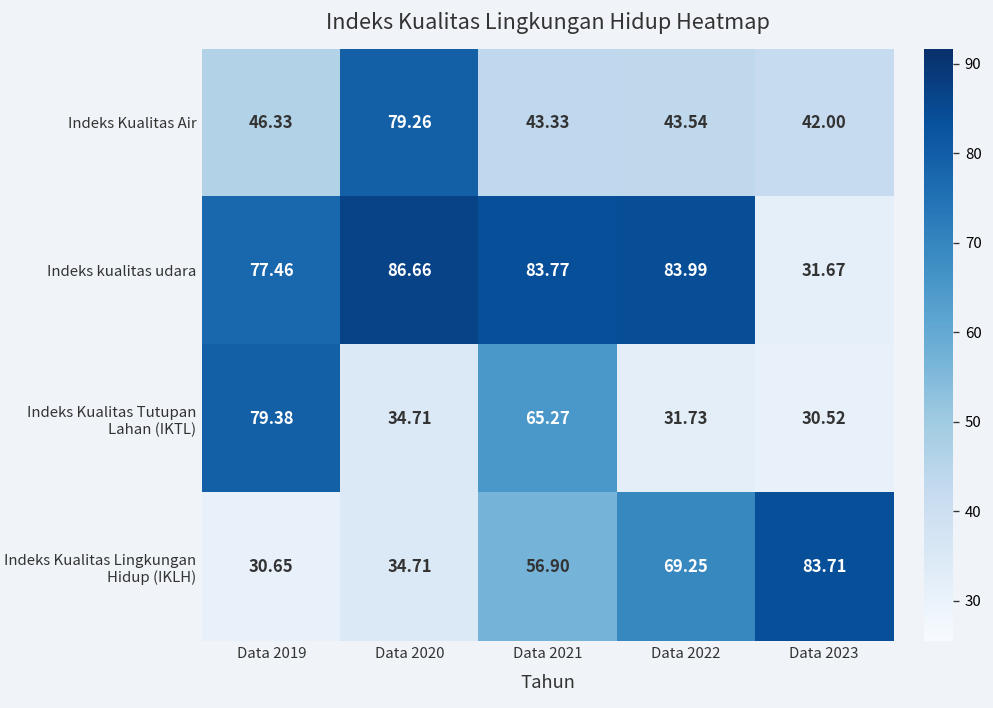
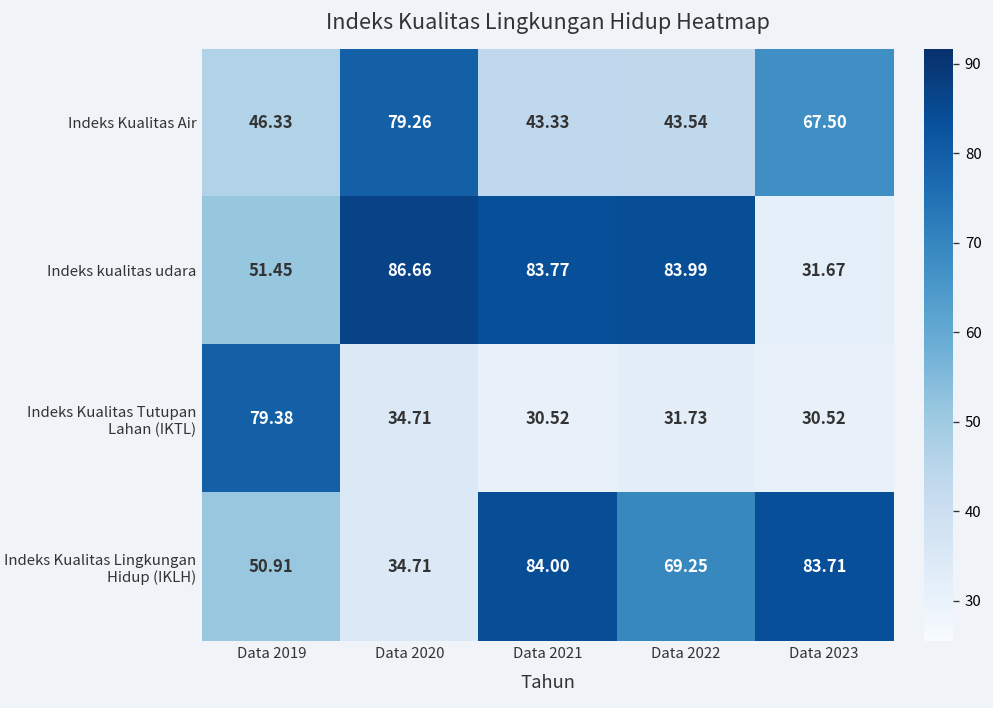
  {
    "Indeks Kualitas Air": {
      "Data 2019": 46.33,
      "Data 2020": 79.26,
      "Data 2021": 43.33,
      "Data 2022": 43.54,
-     "Data 2023": 42.00
+     "Data 2023": 67.50
    },
    "Indeks kualitas udara": {
-     "Data 2019": 77.46,
+     "Data 2019": 51.45,
      "Data 2020": 86.66,
      "Data 2021": 83.77,
      "Data 2022": 83.99,
      "Data 2023": 31.67
    },
    "Indeks Kualitas Tutupan Lahan (IKTL)": {
      "Data 2019": 79.38,
      "Data 2020": 34.71,
-     "Data 2021": 65.27,
+     "Data 2021": 30.52,
      "Data 2022": 31.73,
      "Data 2023": 30.52
    },
    "Indeks Kualitas Lingkungan Hidup (IKLH)": {
-     "Data 2019": 30.65,
+     "Data 2019": 50.91,
      "Data 2020": 34.71,
-     "Data 2021": 56.90,
+     "Data 2021": 84.00,
      "Data 2022": 69.25,
      "Data 2023": 83.71
    }
  }
